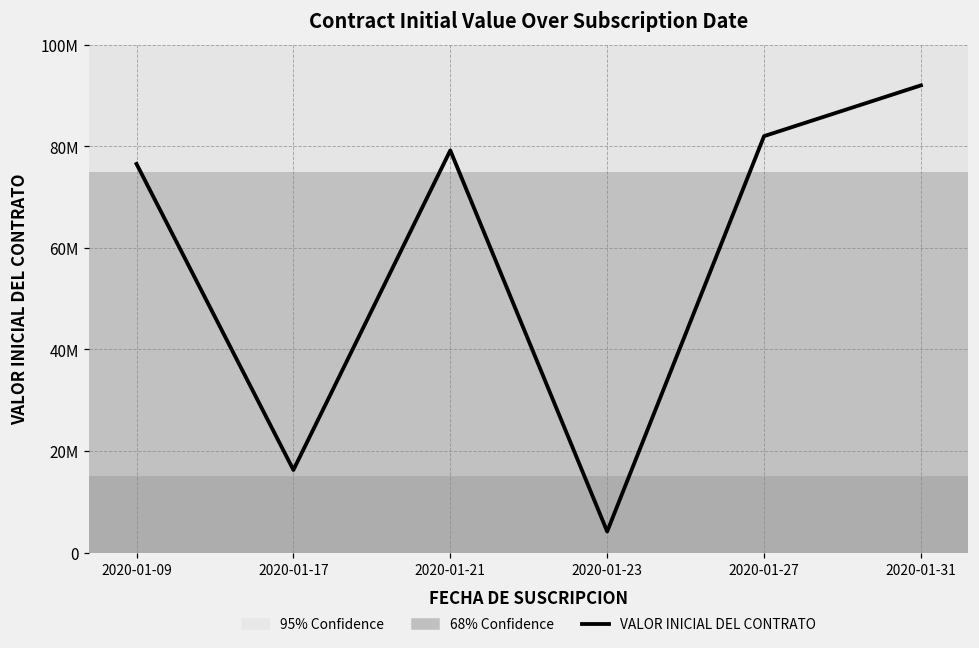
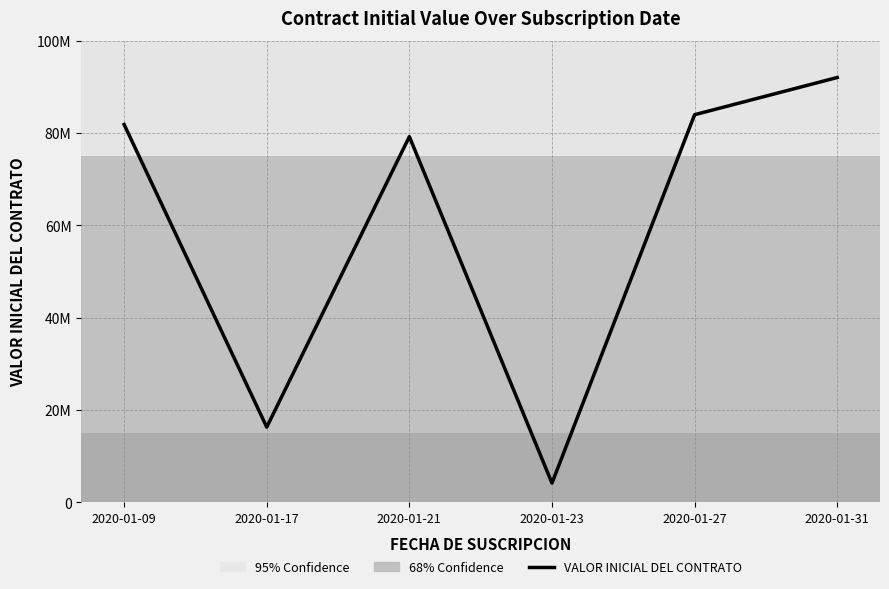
  {
-   "2020-01-09": 77000000,
+   "2020-01-09": 82000000,
    "2020-01-17": 16000000,
    "2020-01-21": 79000000,
    "2020-01-23": 4000000,
-   "2020-01-27": 82000000,
+   "2020-01-27": 84000000,
    "2020-01-31": 92000000
  }
